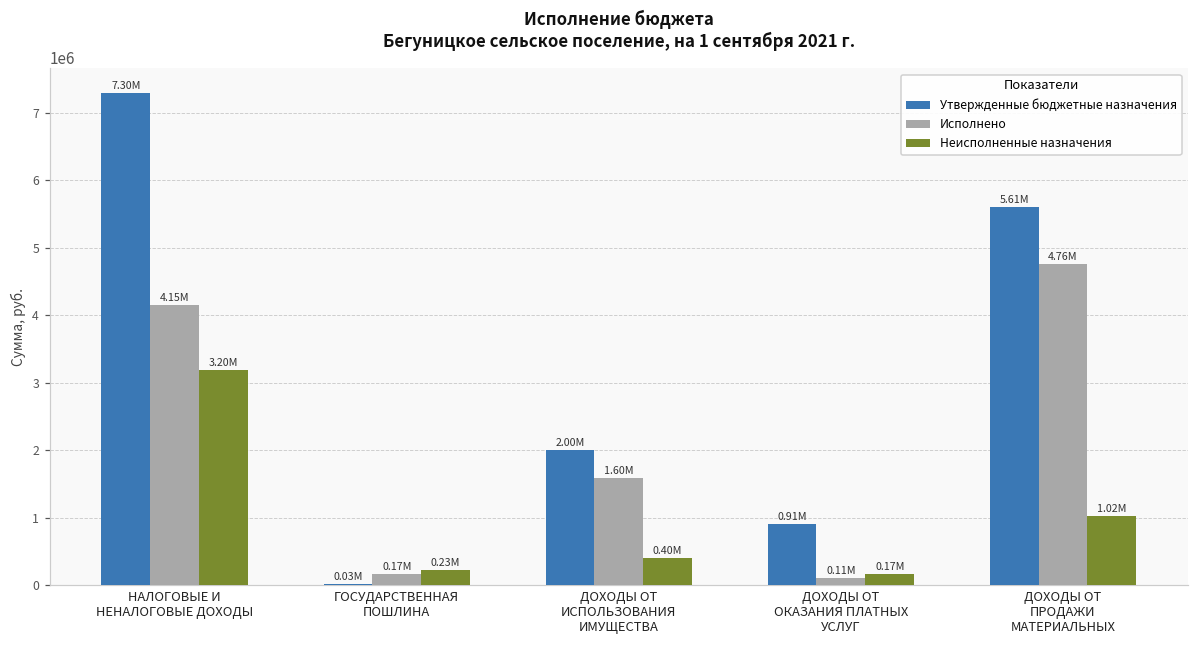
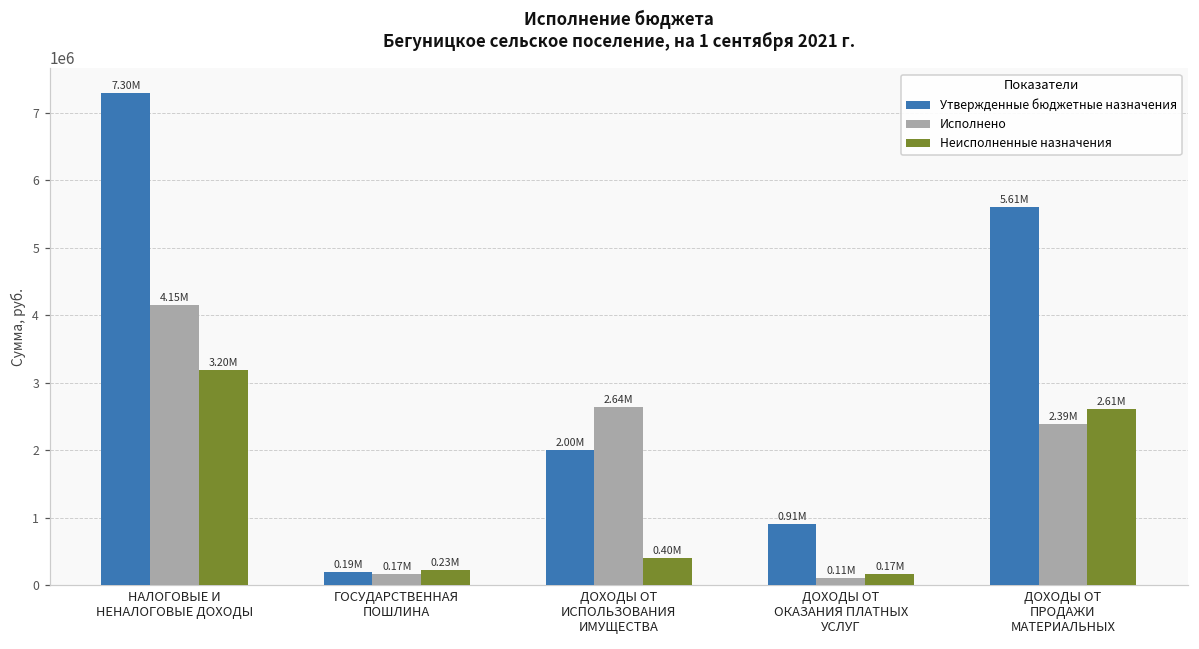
  {
    "Утвержденные бюджетные назначения": {
-     "ГОСУДАРСТВЕННАЯ ПОШЛИНА": "0.03М"
+     "ГОСУДАРСТВЕННАЯ ПОШЛИНА": "0.19М"
    },
    "Исполнено": {
-     "ДОХОДЫ ОТ ИСПОЛЬЗОВАНИЯ ИМУЩЕСТВА": "1.60М",
-     "ДОХОДЫ ОТ ПРОДАЖИ МАТЕРИАЛЬНЫХ": "4.76М"
+     "ДОХОДЫ ОТ ИСПОЛЬЗОВАНИЯ ИМУЩЕСТВА": "2.64М",
+     "ДОХОДЫ ОТ ПРОДАЖИ МАТЕРИАЛЬНЫХ": "2.39М"
    },
    "Неисполненные назначения": {
-     "ДОХОДЫ ОТ ПРОДАЖИ МАТЕРИАЛЬНЫХ": "1.02М"
+     "ДОХОДЫ ОТ ПРОДАЖИ МАТЕРИАЛЬНЫХ": "2.61М"
    }
  }
